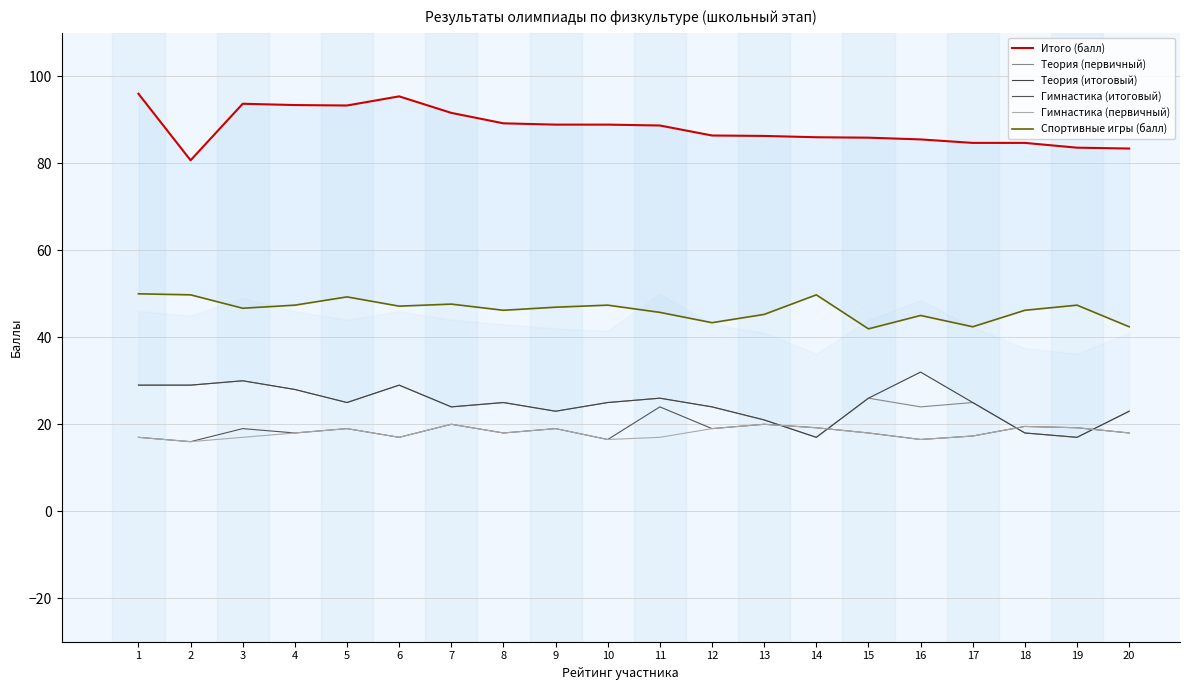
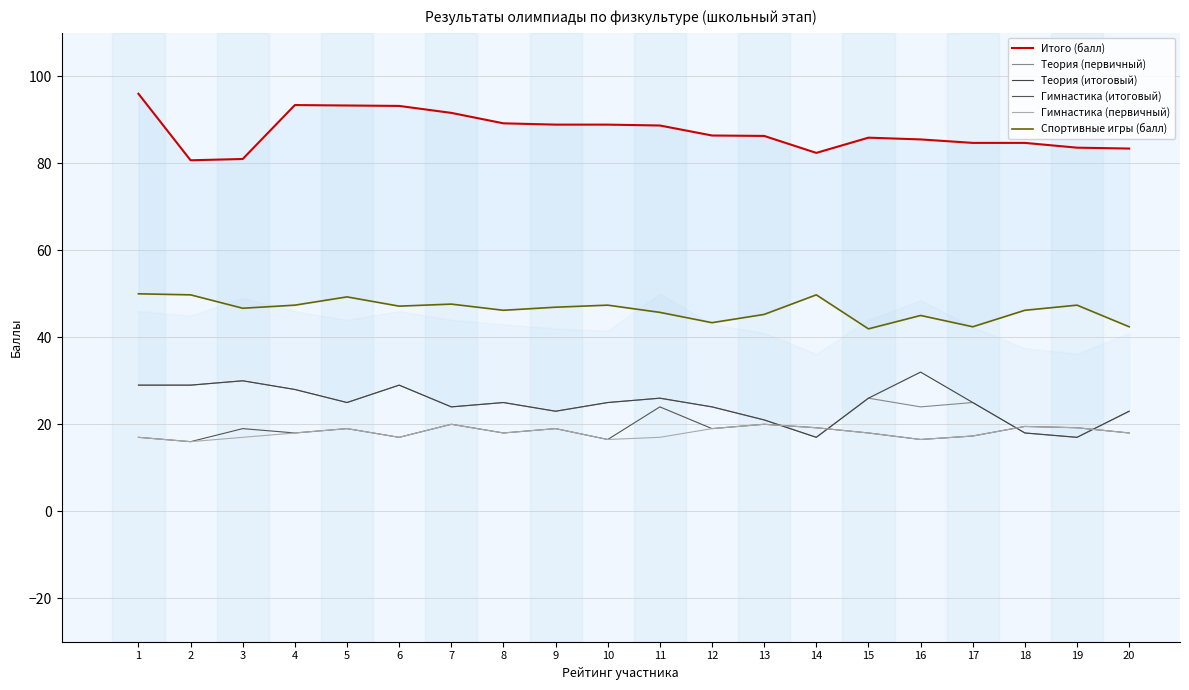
  {
    "Итого (балл)": {
      "1": 96,
      "2": 81,
-     "3": 94,
+     "3": 81,
      "4": 93,
      "5": 93,
-     "6": 95,
+     "6": 93,
      "7": 92,
      "8": 89,
      "9": 89,
      "10": 89,
      "11": 89,
      "12": 86,
      "13": 86,
-     "14": 86,
+     "14": 82,
      "15": 86,
      "16": 86,
      "17": 85,
      "18": 85,
      "19": 84,
      "20": 83
    },
    "Спортивные игры (балл)": {
      "1": 50,
      "2": 50,
      "3": 47,
      "4": 47,
      "5": 49,
      "6": 47,
      "7": 48,
      "8": 46,
      "9": 47,
      "10": 47,
      "11": 46,
      "13": 45,
      "14": 50,
      "15": 42,
      "16": 45,
      "18": 46,
      "19": 47,
      "20": 42
    }
  }
